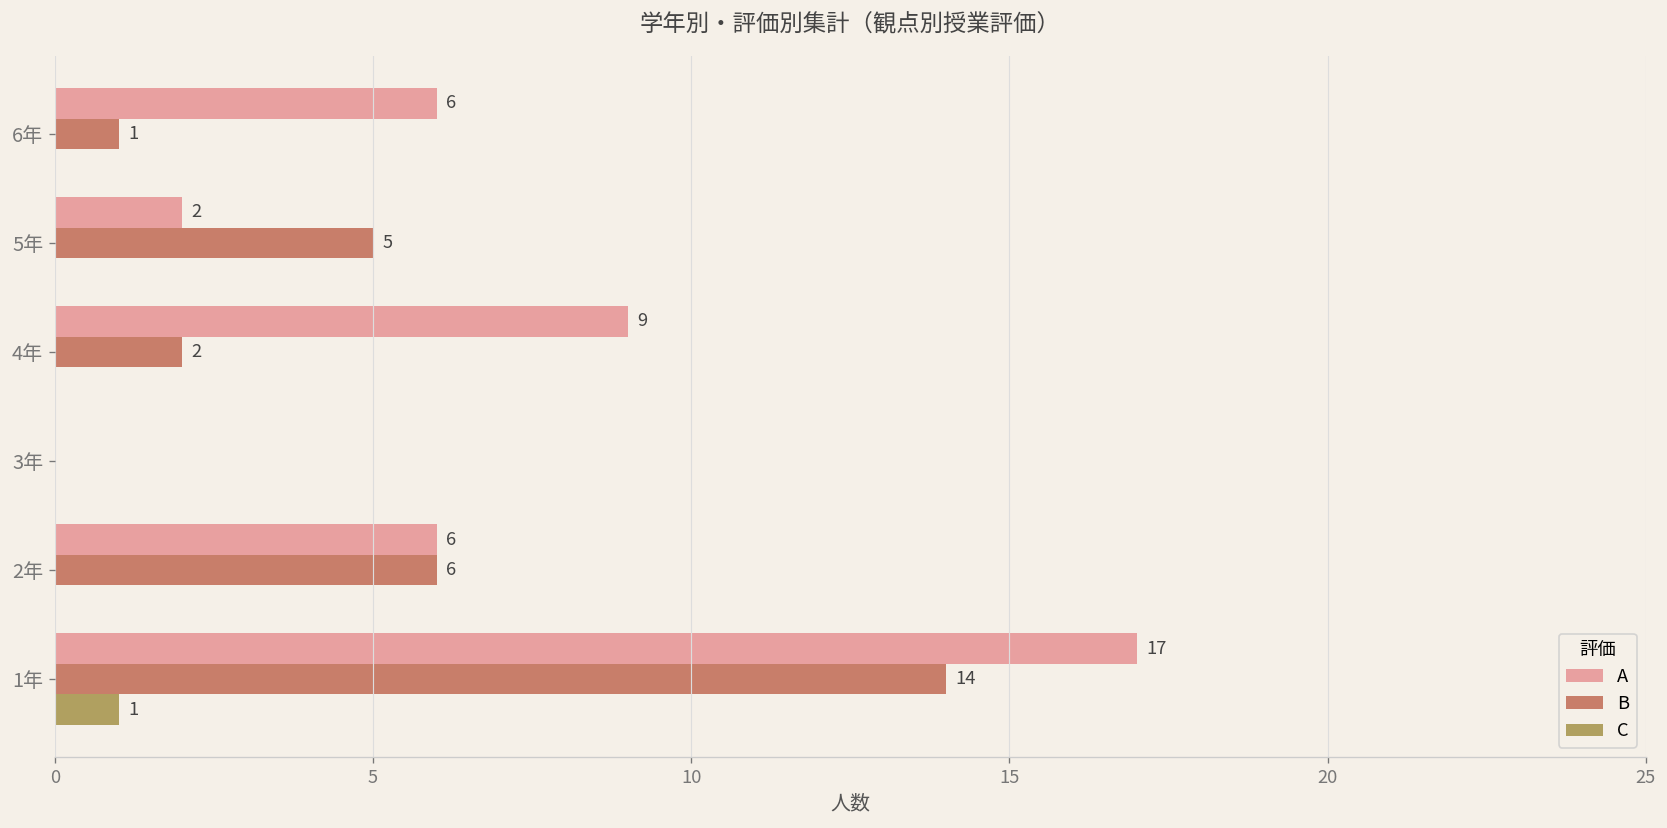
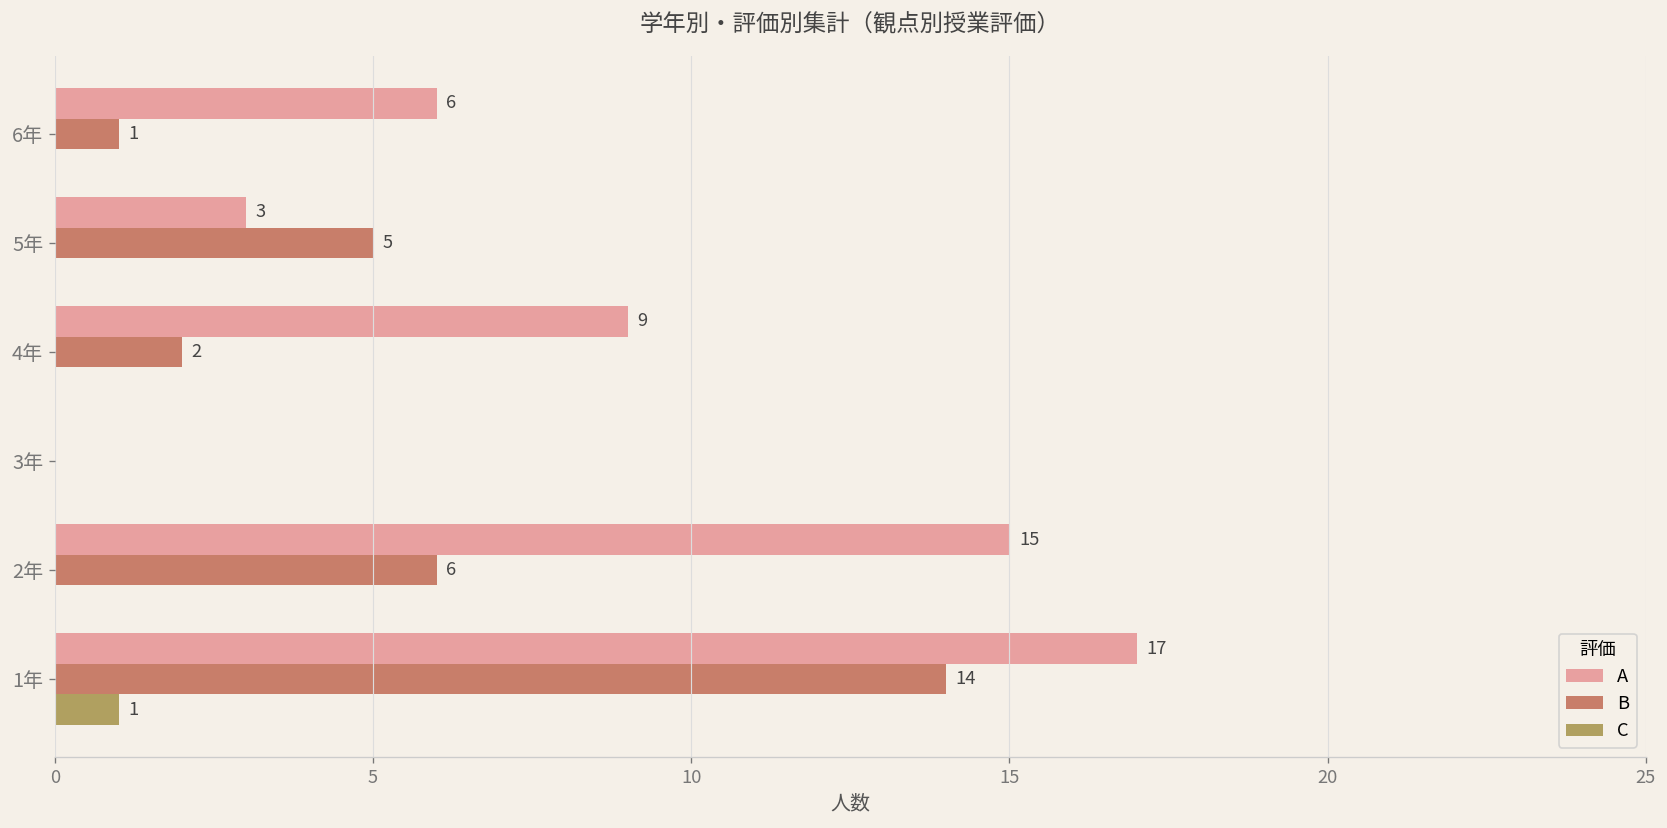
  {
    "A": {
      "6年": 6,
-     "5年": 2,
+     "5年": 3,
      "4年": 9,
-     "2年": 6,
+     "2年": 15,
      "1年": 17
    }
  }
